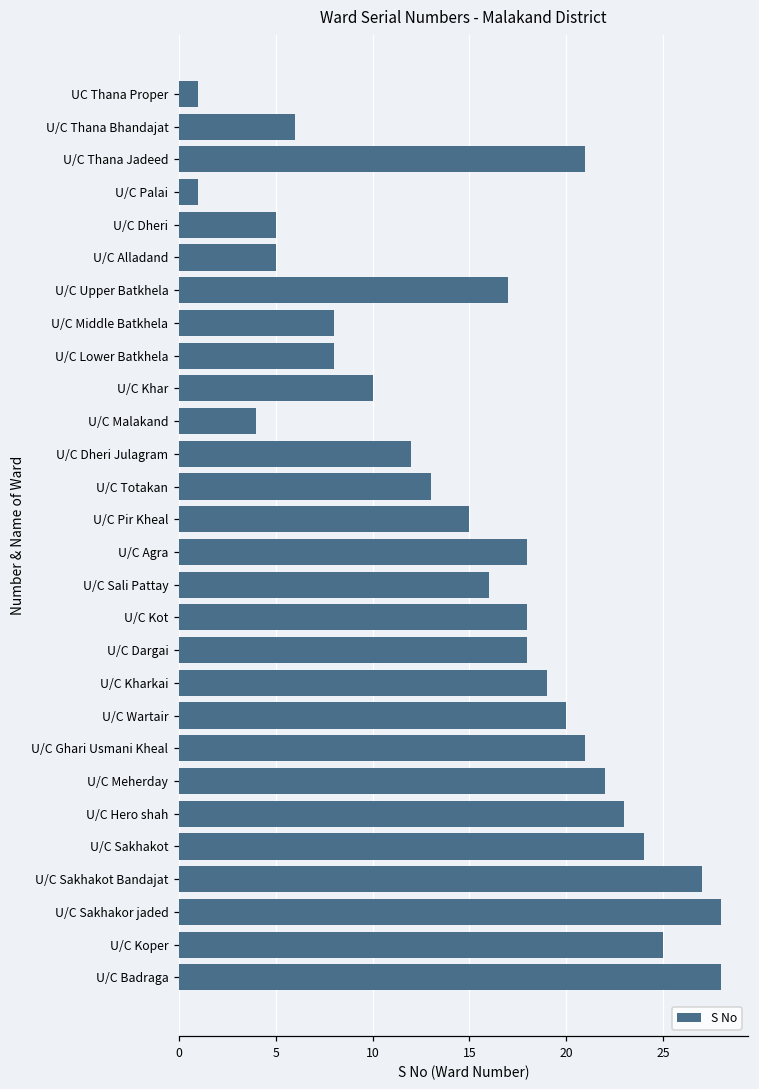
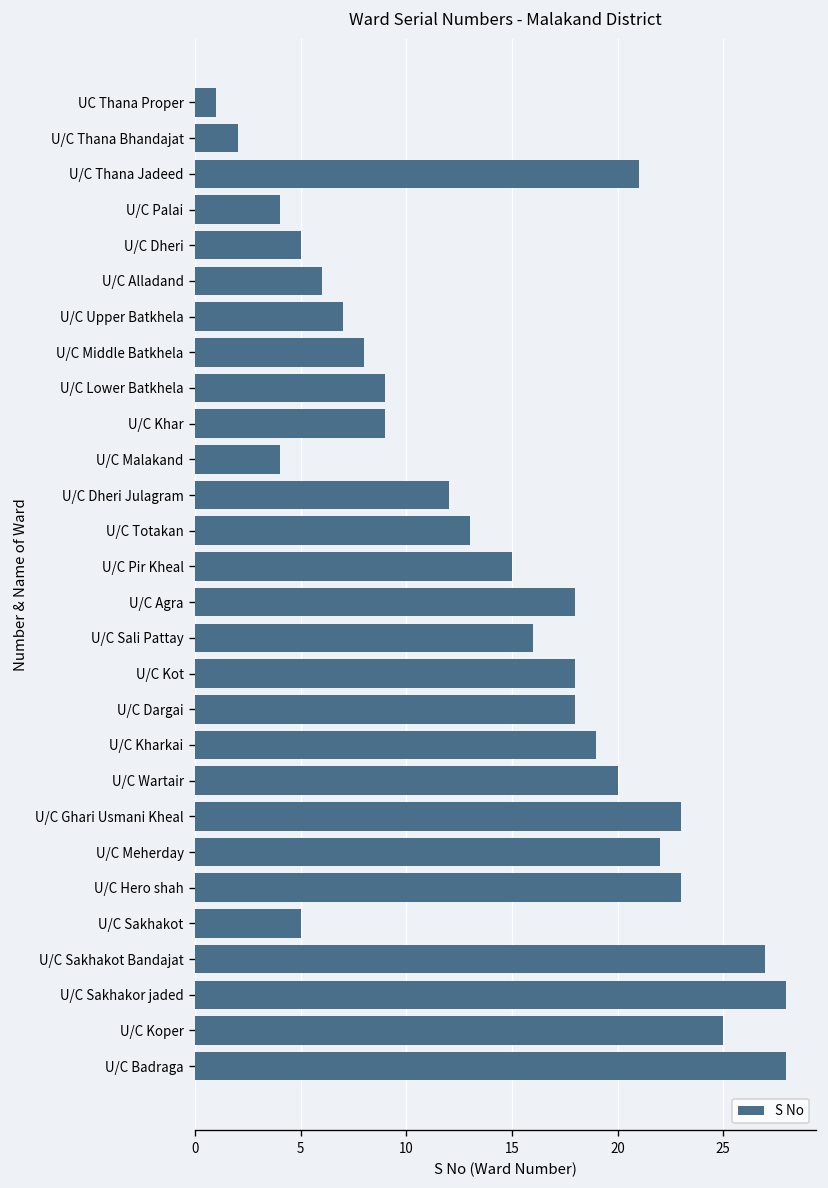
  {
    "UC Thana Proper": 1,
-   "U/C Thana Bhandajat": 6,
+   "U/C Thana Bhandajat": 2,
    "U/C Thana Jadeed": 21,
-   "U/C Palai": 1,
+   "U/C Palai": 4,
    "U/C Dheri": 5,
-   "U/C Alladand": 5,
-   "U/C Upper Batkhela": 17,
+   "U/C Alladand": 6,
+   "U/C Upper Batkhela": 7,
    "U/C Middle Batkhela": 8,
-   "U/C Lower Batkhela": 8,
-   "U/C Khar": 10,
+   "U/C Lower Batkhela": 9,
+   "U/C Khar": 9,
    "U/C Malakand": 4,
    "U/C Dheri Julagram": 12,
    "U/C Totakan": 13,
    "U/C Pir Kheal": 15,
    "U/C Agra": 18,
    "U/C Sali Pattay": 16,
    "U/C Kot": 18,
    "U/C Dargai": 18,
    "U/C Kharkai": 19,
    "U/C Wartair": 20,
-   "U/C Ghari Usmani Kheal": 21,
+   "U/C Ghari Usmani Kheal": 23,
    "U/C Meherday": 22,
    "U/C Hero shah": 23,
-   "U/C Sakhakot": 24,
+   "U/C Sakhakot": 5,
    "U/C Sakhakot Bandajat": 27,
    "U/C Sakhakor jaded": 28,
    "U/C Koper": 25,
    "U/C Badraga": 28
  }
